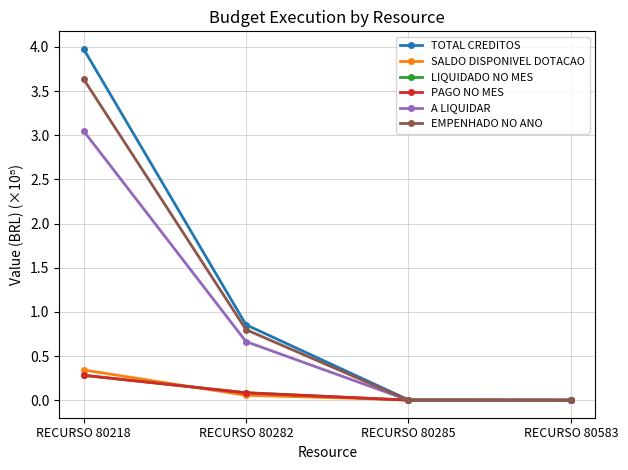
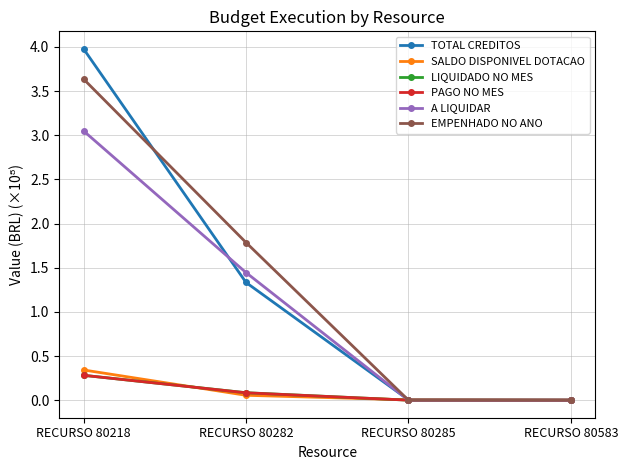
  {
    "TOTAL CREDITOS": {
      "RECURSO 80218": 4.0,
-     "RECURSO 80282": 0.9
+     "RECURSO 80282": 1.3
    },
    "SALDO DISPONIVEL DOTACAO": {
      "RECURSO 80218": 0.3
    },
    "PAGO NO MES": {
      "RECURSO 80218": 0.3,
      "RECURSO 80282": 0.1
    },
    "A LIQUIDAR": {
      "RECURSO 80218": 3.0,
-     "RECURSO 80282": 0.7
+     "RECURSO 80282": 1.4
    },
    "EMPENHADO NO ANO": {
      "RECURSO 80218": 3.6,
-     "RECURSO 80282": 0.8
+     "RECURSO 80282": 1.8
    }
  }
